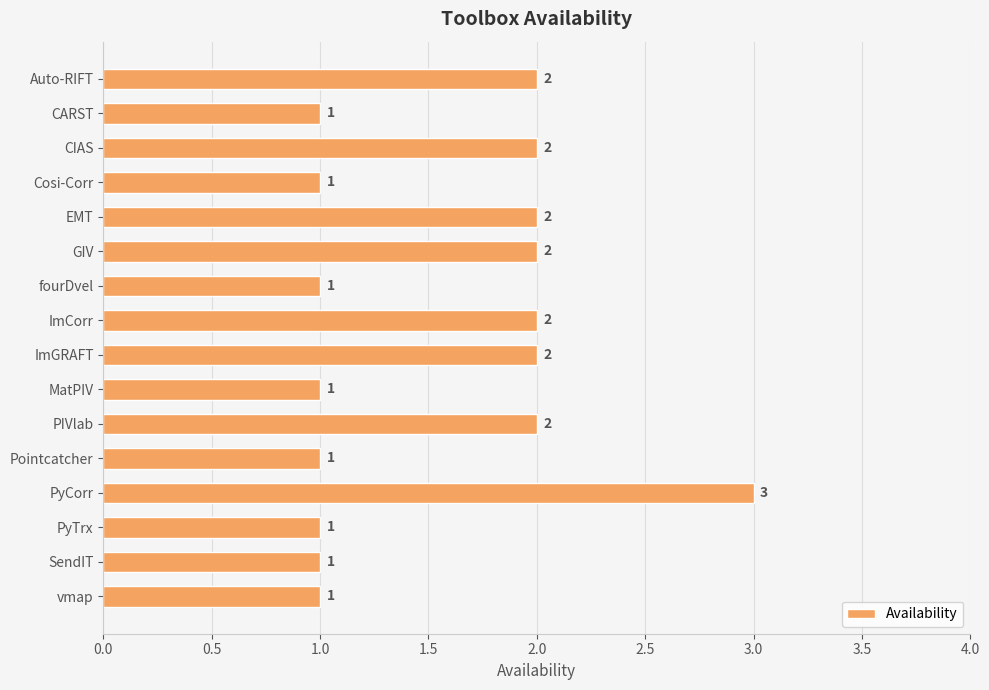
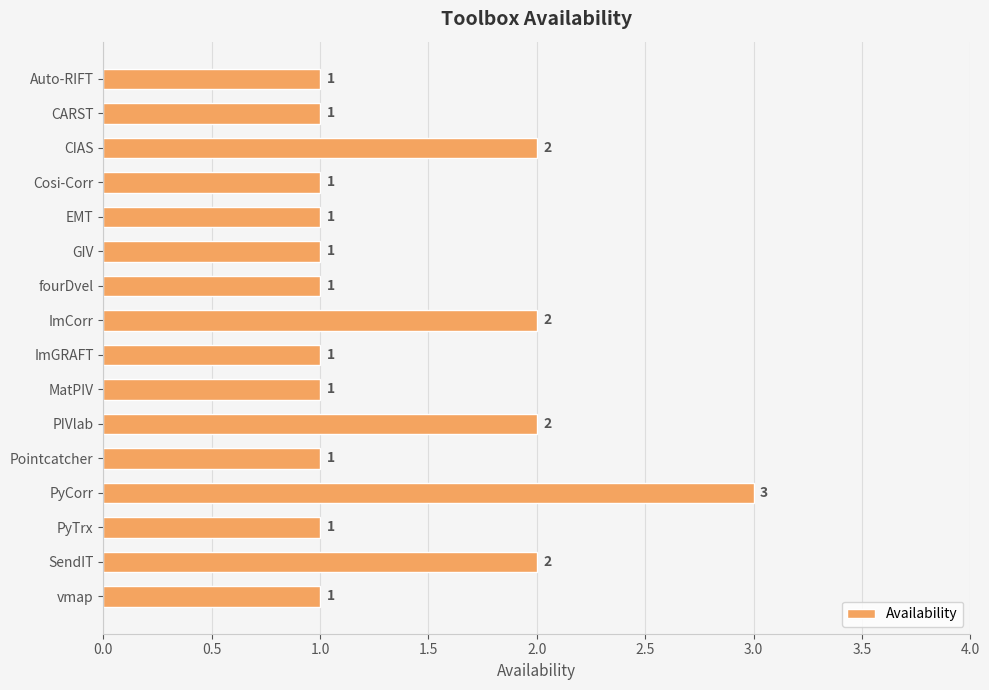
  {
-   "Auto-RIFT": 2,
+   "Auto-RIFT": 1,
    "CARST": 1,
    "CIAS": 2,
    "Cosi-Corr": 1,
-   "EMT": 2,
-   "GIV": 2,
+   "EMT": 1,
+   "GIV": 1,
    "fourDvel": 1,
    "ImCorr": 2,
-   "ImGRAFT": 2,
+   "ImGRAFT": 1,
    "MatPIV": 1,
    "PIVlab": 2,
    "Pointcatcher": 1,
    "PyCorr": 3,
    "PyTrx": 1,
-   "SendIT": 1,
+   "SendIT": 2,
    "vmap": 1
  }
